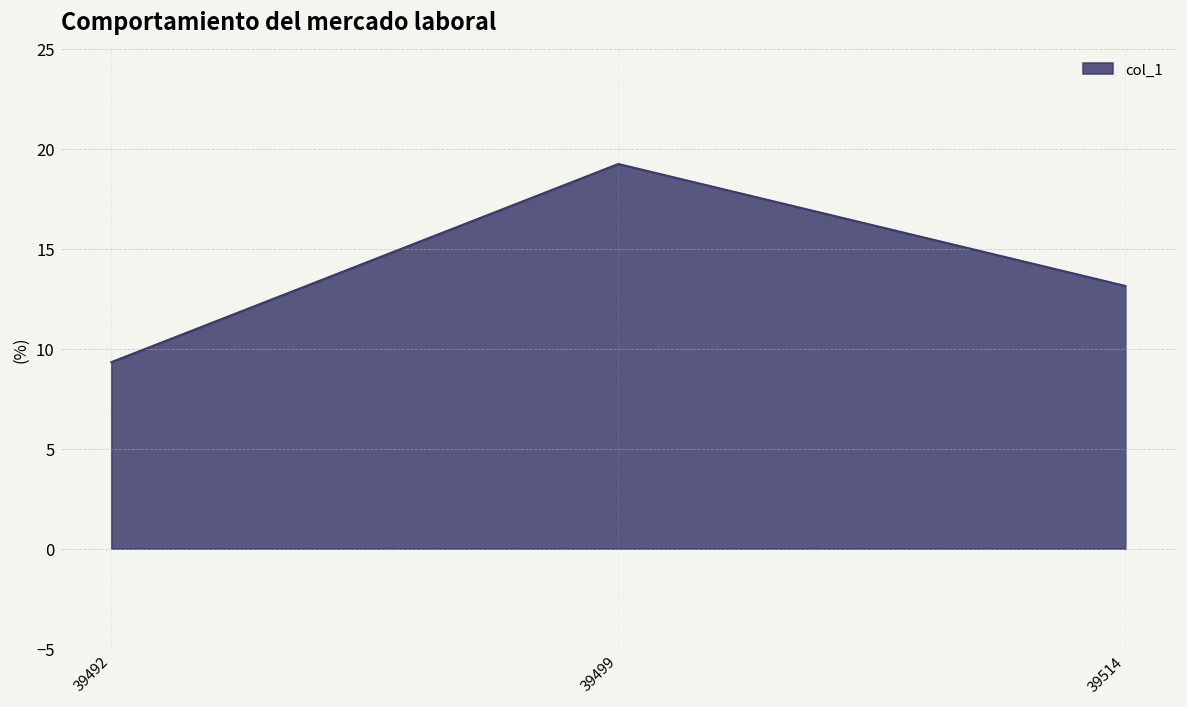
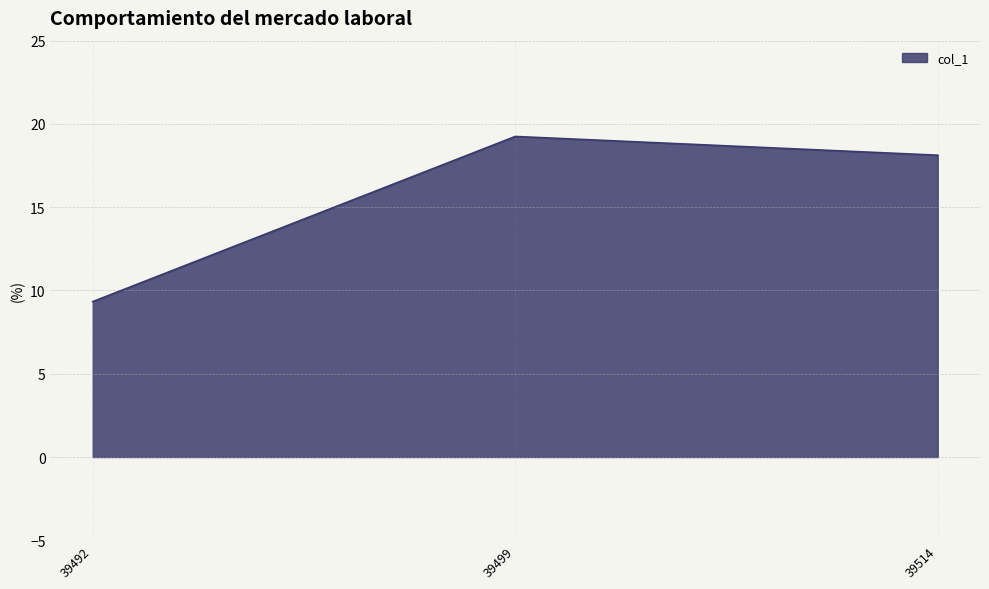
  {
    "39492": 9.3,
    "39499": 19.2,
-   "39514": 13.1
+   "39514": 18.1
  }
